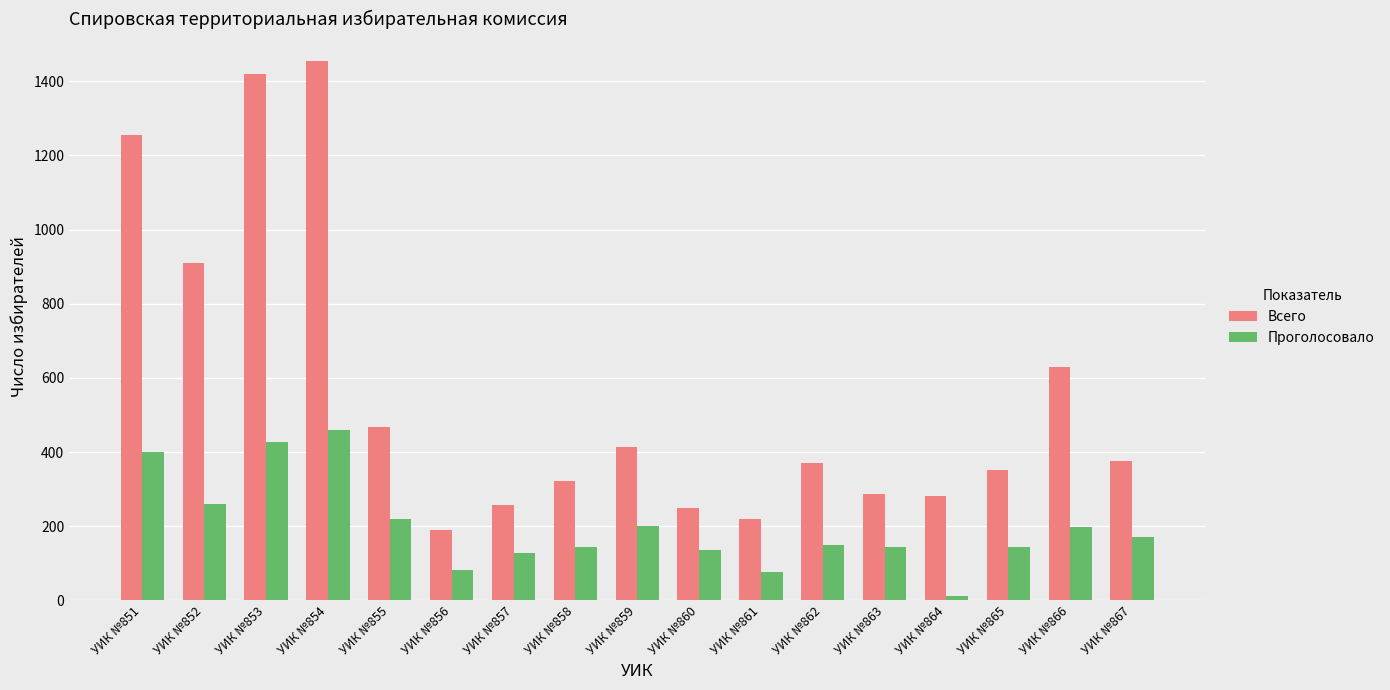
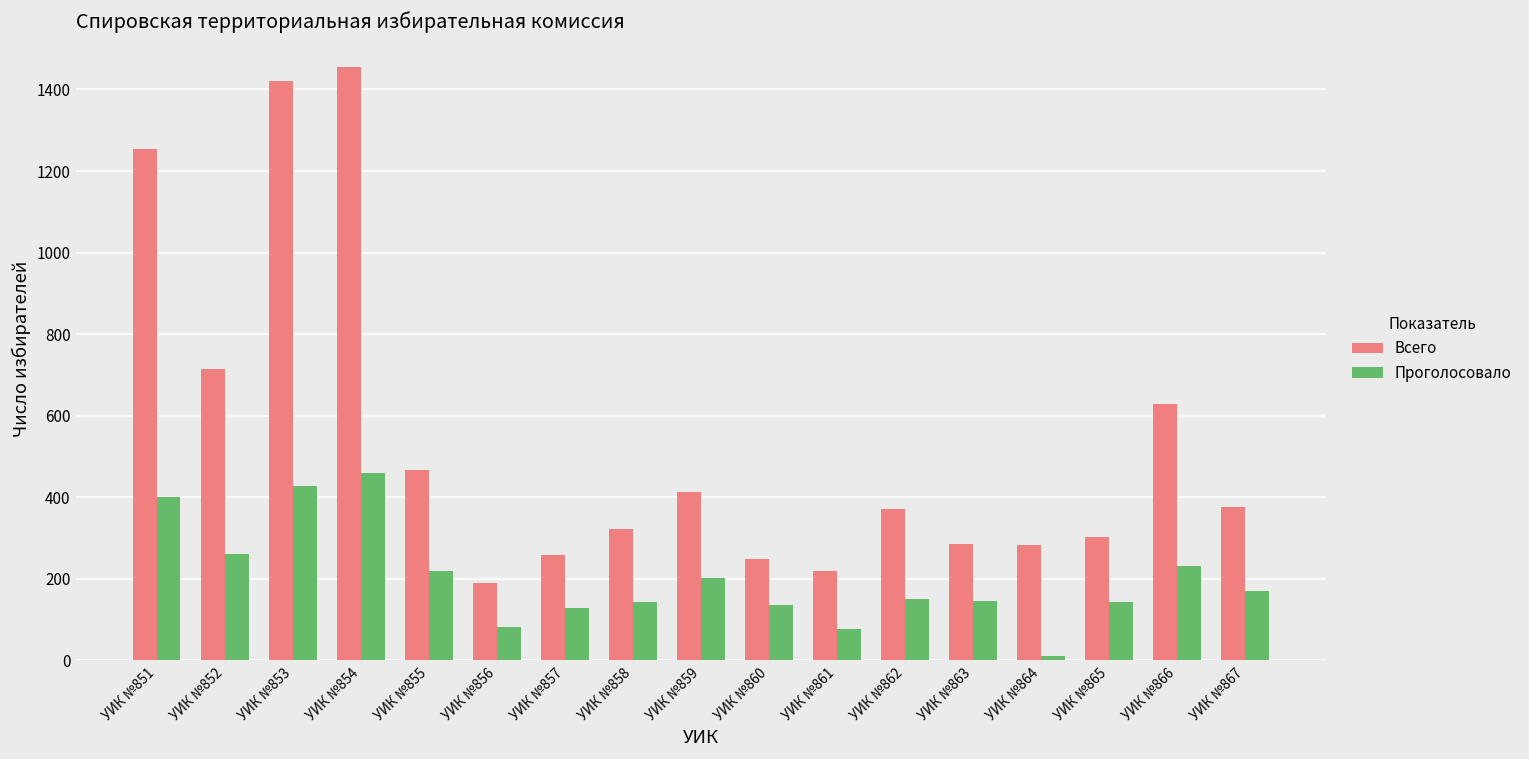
  {
    "Всего": {
      "УИК №851": 1250,
-     "УИК №852": 910,
+     "УИК №852": 720,
      "УИК №853": 1420,
      "УИК №854": 1460,
      "УИК №855": 470,
      "УИК №856": 190,
      "УИК №857": 260,
      "УИК №858": 320,
      "УИК №859": 410,
      "УИК №860": 250,
      "УИК №861": 220,
      "УИК №862": 370,
      "УИК №863": 290,
      "УИК №864": 280,
-     "УИК №865": 350,
+     "УИК №865": 300,
      "УИК №866": 630,
      "УИК №867": 380
    },
    "Проголосовало": {
      "УИК №851": 400,
      "УИК №852": 260,
      "УИК №853": 430,
      "УИК №854": 460,
      "УИК №855": 220,
      "УИК №856": 80,
      "УИК №857": 130,
      "УИК №858": 140,
      "УИК №859": 200,
      "УИК №860": 140,
      "УИК №861": 80,
      "УИК №862": 150,
      "УИК №863": 150,
      "УИК №864": 10,
      "УИК №865": 140,
-     "УИК №866": 200,
+     "УИК №866": 230,
      "УИК №867": 170
    }
  }
